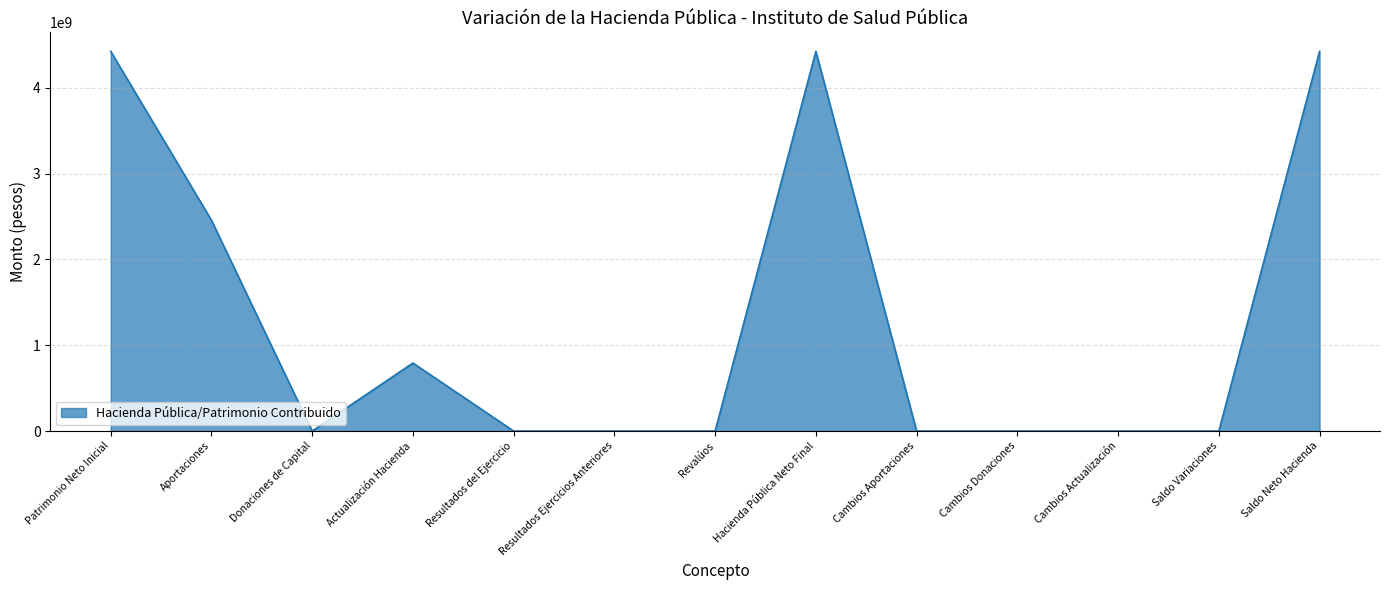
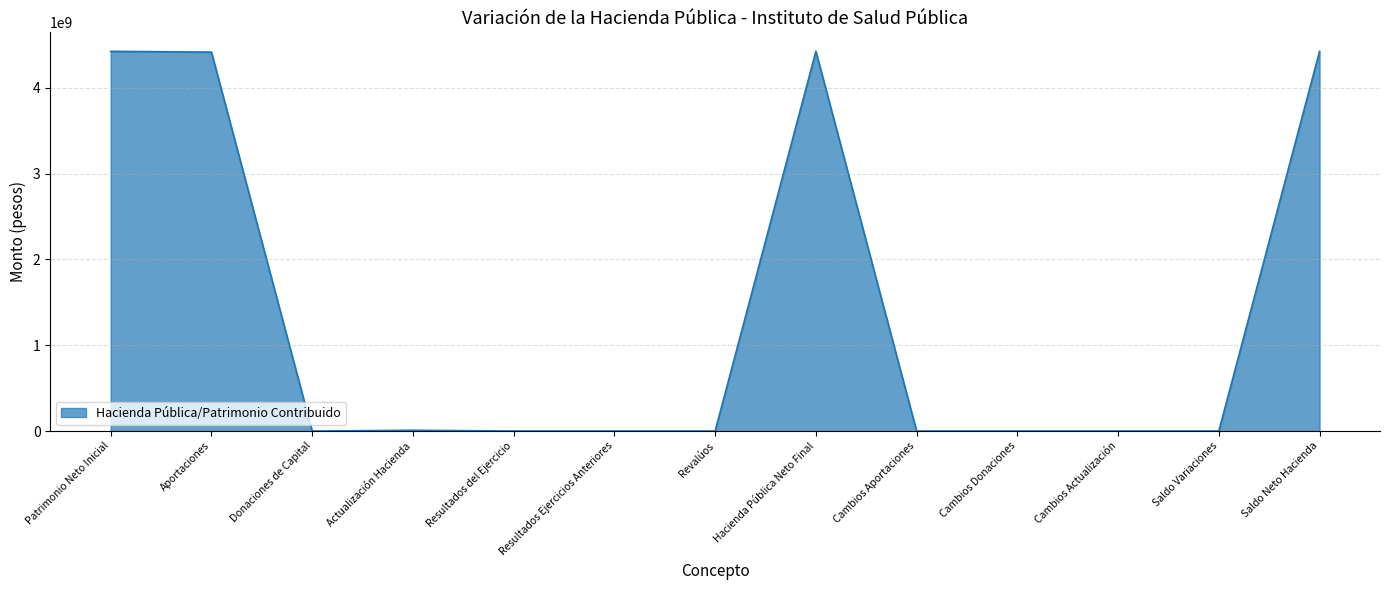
  {
    "Patrimonio Neto Inicial": 4400000000,
-   "Aportaciones": 2500000000,
+   "Aportaciones": 4400000000,
    "Donaciones de Capital": 0,
-   "Actualización Hacienda": 800000000,
+   "Actualización Hacienda": 0,
    "Resultados del Ejercicio": 0,
    "Resultados Ejercicios Anteriores": 0,
    "Revalúos": 0,
    "Hacienda Pública Neto Final": 4400000000,
    "Cambios Aportaciones": 0,
    "Cambios Donaciones": 0,
    "Cambios Actualización": 0,
    "Saldo Variaciones": 0,
    "Saldo Neto Hacienda": 4400000000
  }
